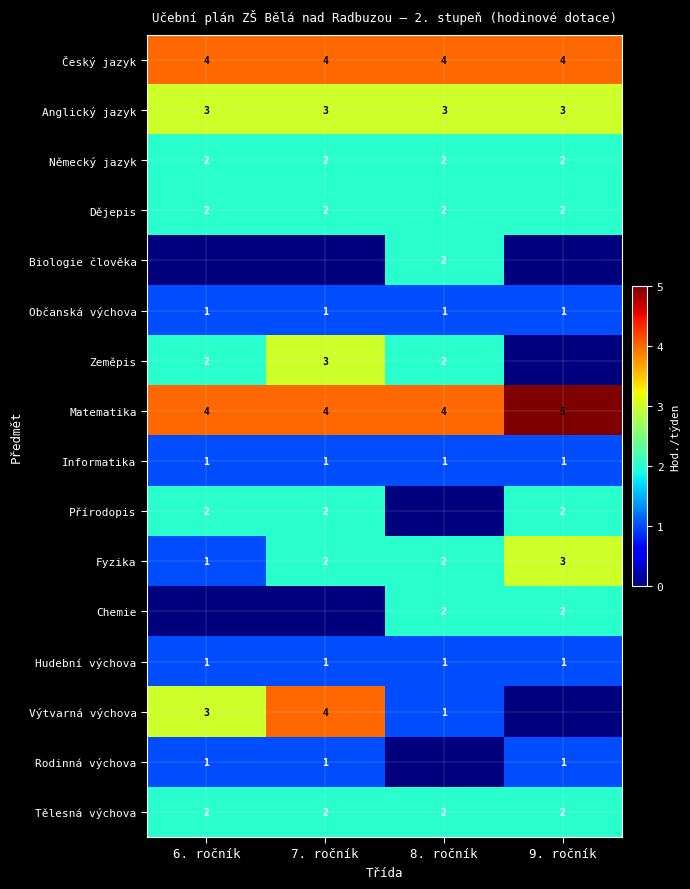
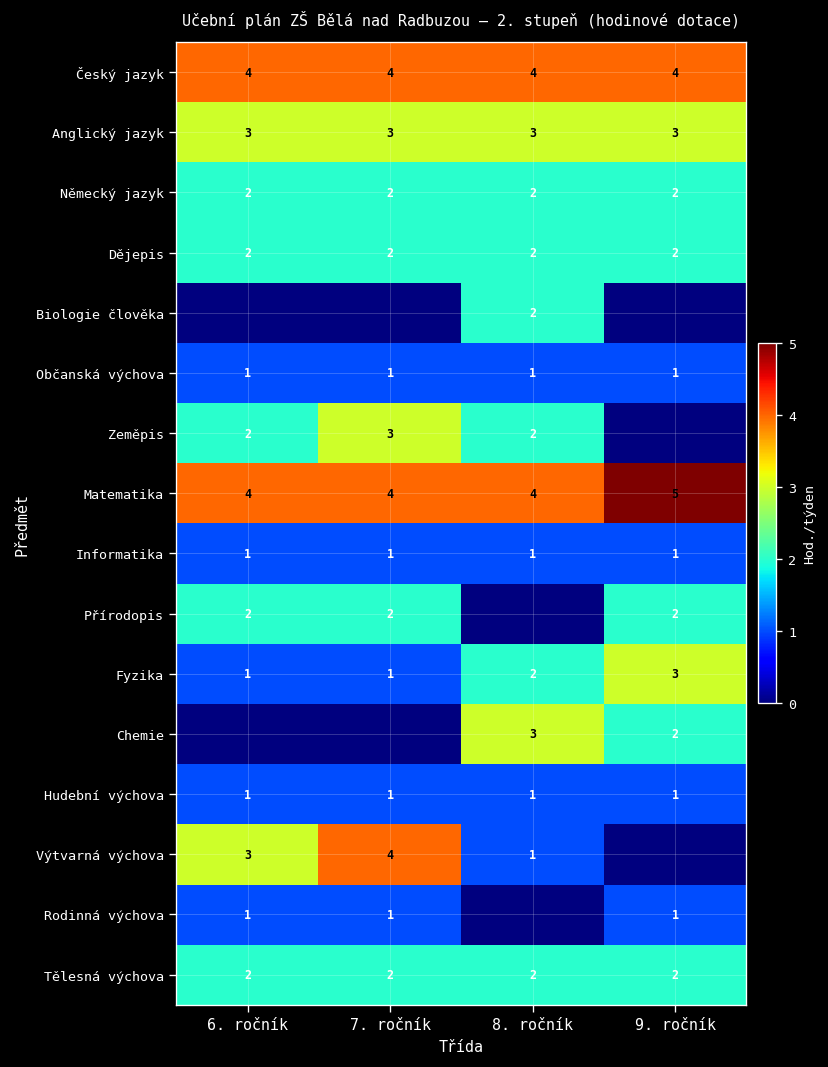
  {
    "Český jazyk": {
      "6. ročník": 4,
      "7. ročník": 4,
      "8. ročník": 4,
      "9. ročník": 4
    },
    "Anglický jazyk": {
      "6. ročník": 3,
      "7. ročník": 3,
      "8. ročník": 3,
      "9. ročník": 3
    },
    "Německý jazyk": {
      "6. ročník": 2,
      "7. ročník": 2,
      "8. ročník": 2,
      "9. ročník": 2
    },
    "Dějepis": {
      "6. ročník": 2,
      "7. ročník": 2,
      "8. ročník": 2,
      "9. ročník": 2
    },
    "Biologie člověka": {
      "8. ročník": 2
    },
    "Občanská výchova": {
      "6. ročník": 1,
      "7. ročník": 1,
      "8. ročník": 1,
      "9. ročník": 1
    },
    "Zeměpis": {
      "6. ročník": 2,
      "7. ročník": 3,
      "8. ročník": 2
    },
    "Matematika": {
      "6. ročník": 4,
      "7. ročník": 4,
      "8. ročník": 4,
      "9. ročník": 5
    },
    "Informatika": {
      "6. ročník": 1,
      "7. ročník": 1,
      "8. ročník": 1,
      "9. ročník": 1
    },
    "Přírodopis": {
      "6. ročník": 2,
      "7. ročník": 2,
      "9. ročník": 2
    },
    "Fyzika": {
      "6. ročník": 1,
-     "7. ročník": 2,
+     "7. ročník": 1,
      "8. ročník": 2,
      "9. ročník": 3
    },
    "Chemie": {
-     "8. ročník": 2,
+     "8. ročník": 3,
      "9. ročník": 2
    },
    "Hudební výchova": {
      "6. ročník": 1,
      "7. ročník": 1,
      "8. ročník": 1,
      "9. ročník": 1
    },
    "Výtvarná výchova": {
      "6. ročník": 3,
      "7. ročník": 4,
      "8. ročník": 1
    },
    "Rodinná výchova": {
      "6. ročník": 1,
      "7. ročník": 1,
      "9. ročník": 1
    },
    "Tělesná výchova": {
      "6. ročník": 2,
      "7. ročník": 2,
      "8. ročník": 2,
      "9. ročník": 2
    }
  }
